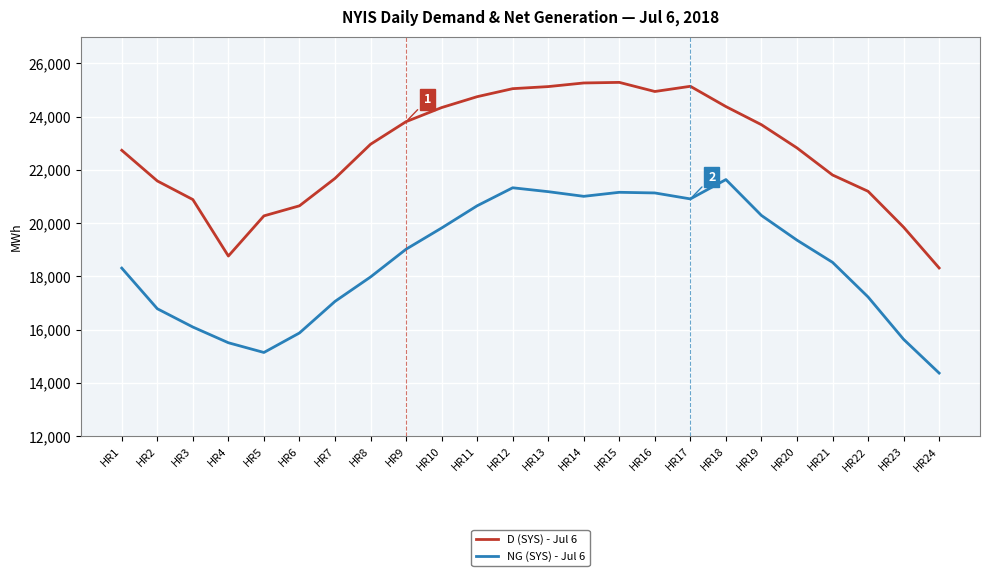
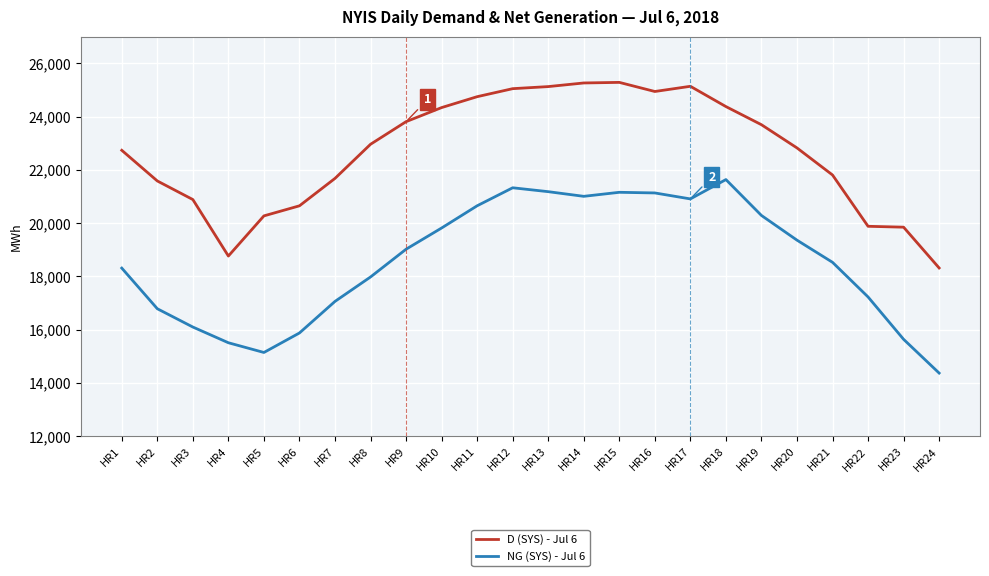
  {
    "D (SYS) - Jul 6": {
      "HR1": "22,700",
      "HR2": "21,600",
      "HR3": "20,900",
      "HR4": "18,800",
      "HR5": "20,300",
      "HR6": "20,600",
      "HR7": "21,700",
      "HR8": "23,000",
      "HR10": "24,300",
      "HR11": "24,700",
      "HR12": "25,000",
      "HR13": "25,100",
      "HR14": "25,300",
      "HR15": "25,300",
      "HR16": "24,900",
      "HR17": "25,100",
      "HR18": "24,400",
      "HR19": "23,700",
      "HR20": "22,800",
      "HR21": "21,800",
-     "HR22": "21,200",
+     "HR22": "19,900",
      "HR23": "19,800",
      "HR24": "18,300"
    },
    "NG (SYS) - Jul 6": {
      "HR1": "18,300",
      "HR2": "16,800",
      "HR3": "16,100",
      "HR4": "15,500",
      "HR5": "15,100",
      "HR6": "15,900",
      "HR7": "17,100",
      "HR8": "18,000",
      "HR9": "19,000",
      "HR10": "19,800",
      "HR11": "20,700",
      "HR12": "21,300",
      "HR13": "21,200",
      "HR14": "21,000",
      "HR15": "21,200",
      "HR16": "21,100",
      "HR18": "21,600",
      "HR19": "20,300",
      "HR20": "19,400",
      "HR21": "18,500",
      "HR22": "17,200",
      "HR23": "15,600",
      "HR24": "14,400"
    }
  }
